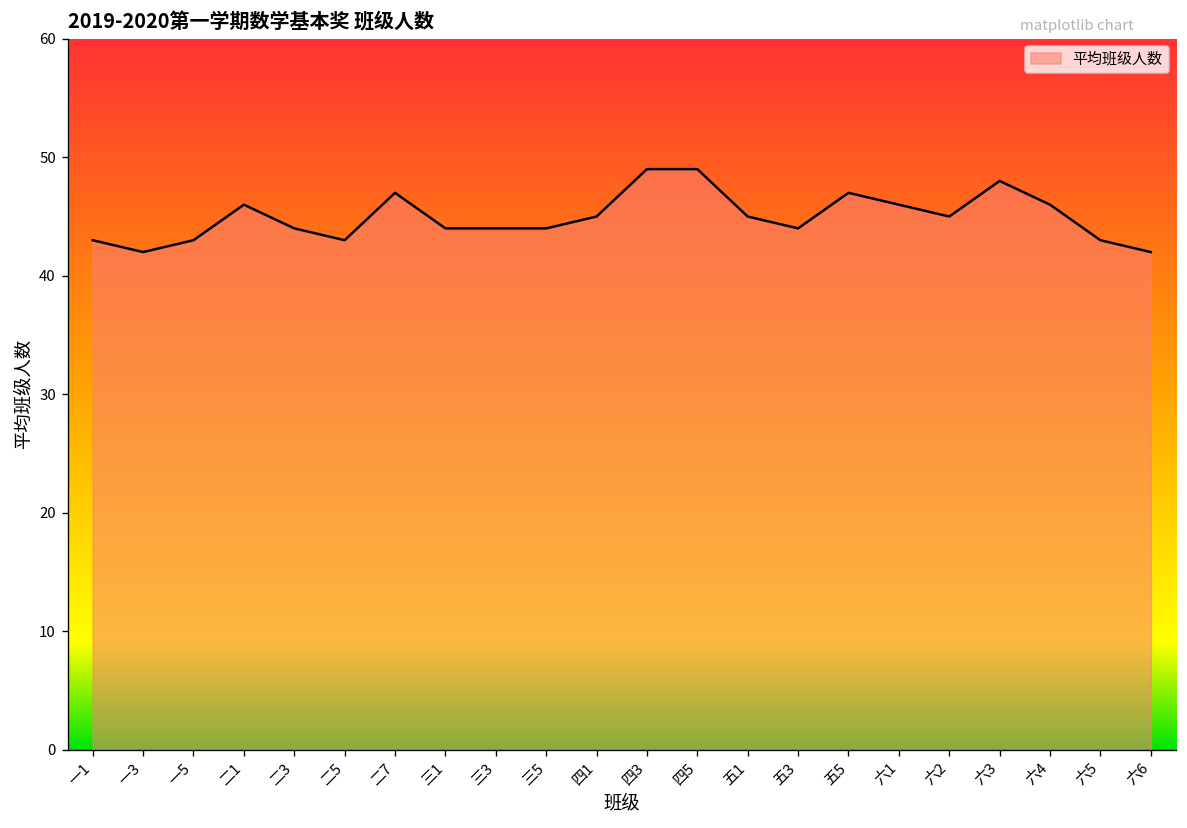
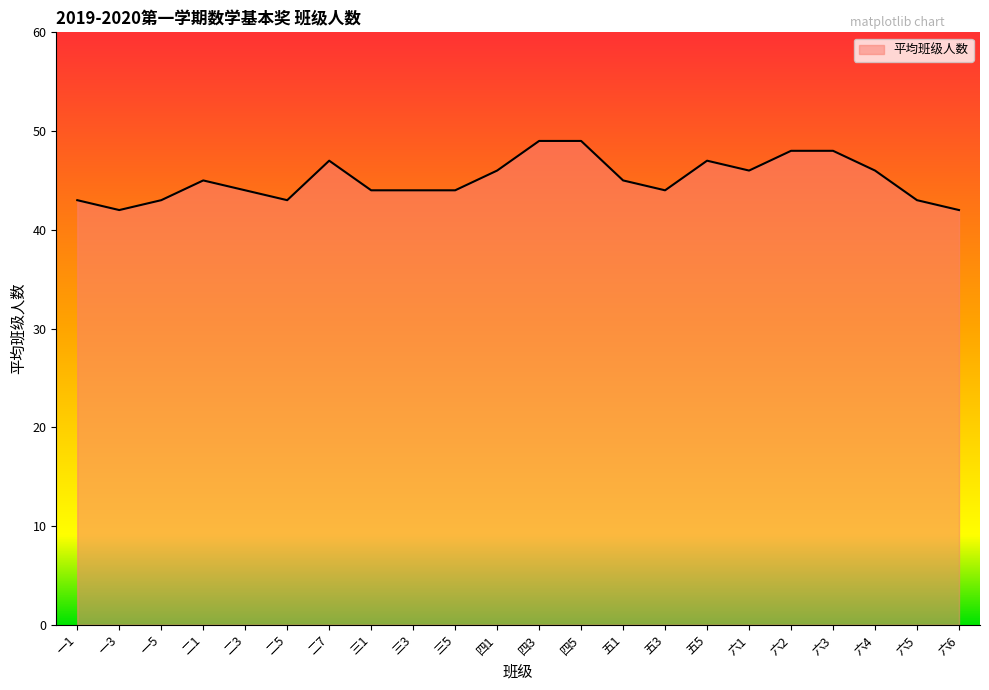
  {
    "一1": 43,
    "一3": 42,
    "一5": 43,
-   "二1": 46,
+   "二1": 45,
    "二3": 44,
    "二5": 43,
    "二7": 47,
    "三1": 44,
    "三3": 44,
    "三5": 44,
-   "四1": 45,
+   "四1": 46,
    "四3": 49,
    "四5": 49,
    "五1": 45,
    "五3": 44,
    "五5": 47,
    "六1": 46,
-   "六2": 45,
+   "六2": 48,
    "六3": 48,
    "六4": 46,
    "六5": 43,
    "六6": 42
  }
